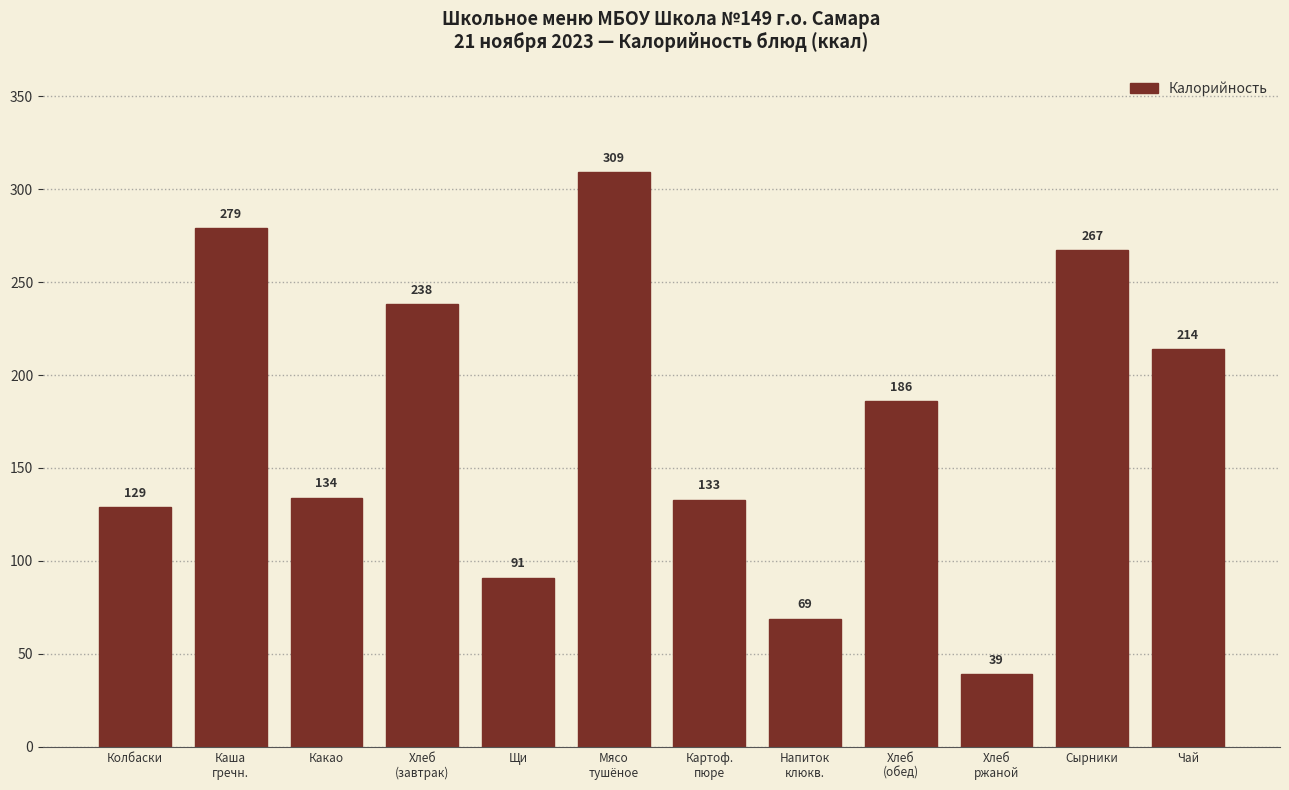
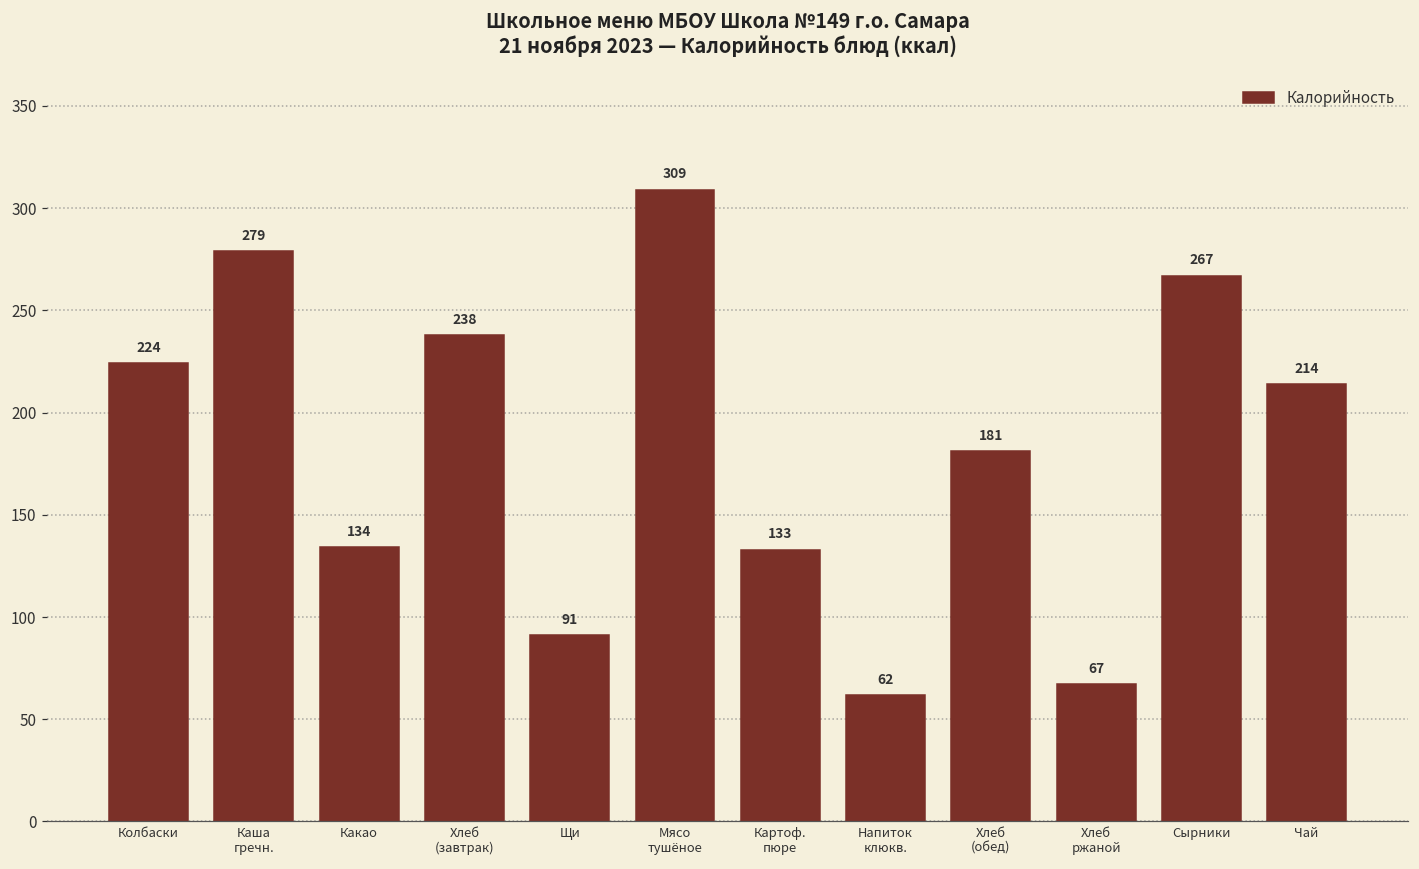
  {
-   "Колбаски": 129,
+   "Колбаски": 224,
    "Каша гречн.": 279,
    "Какао": 134,
    "Хлеб (завтрак)": 238,
    "Щи": 91,
    "Мясо тушёное": 309,
    "Картоф. пюре": 133,
-   "Напиток клюкв.": 69,
-   "Хлеб (обед)": 186,
-   "Хлеб ржаной": 39,
+   "Напиток клюкв.": 62,
+   "Хлеб (обед)": 181,
+   "Хлеб ржаной": 67,
    "Сырники": 267,
    "Чай": 214
  }
